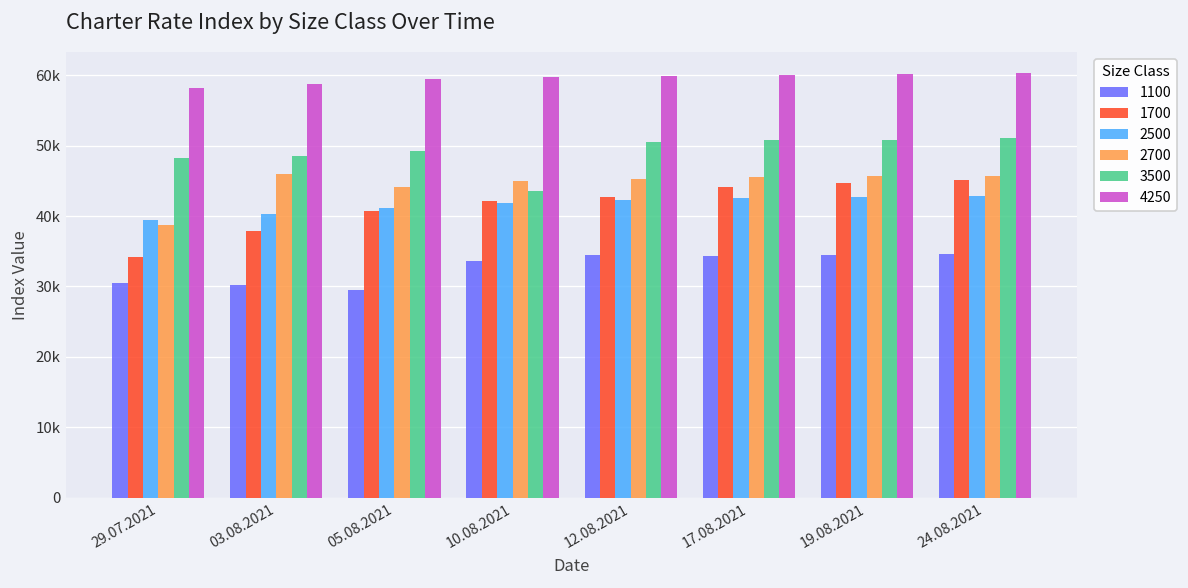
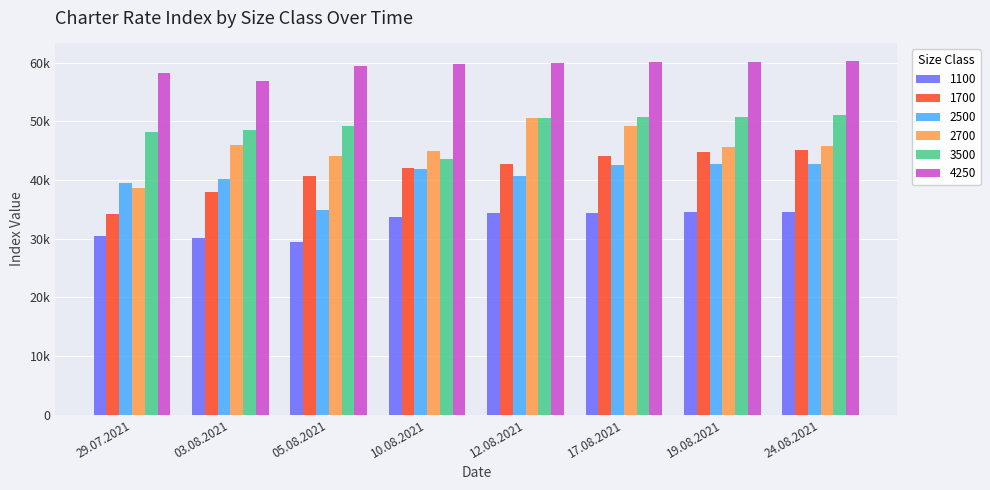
  {
    "1100": {
      "29.07.2021": 30000,
      "03.08.2021": 30000,
      "05.08.2021": 30000,
      "10.08.2021": 34000,
      "12.08.2021": 34000,
      "17.08.2021": 34000,
      "19.08.2021": 35000,
      "24.08.2021": 35000
    },
    "1700": {
      "29.07.2021": 34000,
      "03.08.2021": 38000,
      "05.08.2021": 41000,
      "10.08.2021": 42000,
      "12.08.2021": 43000,
      "17.08.2021": 44000,
      "19.08.2021": 45000,
      "24.08.2021": 45000
    },
    "2500": {
      "29.07.2021": 39000,
      "03.08.2021": 40000,
-     "05.08.2021": 41000,
+     "05.08.2021": 35000,
      "10.08.2021": 42000,
-     "12.08.2021": 42000,
+     "12.08.2021": 41000,
      "17.08.2021": 43000,
      "19.08.2021": 43000,
      "24.08.2021": 43000
    },
    "2700": {
      "29.07.2021": 39000,
      "03.08.2021": 46000,
      "05.08.2021": 44000,
      "10.08.2021": 45000,
-     "12.08.2021": 45000,
-     "17.08.2021": 46000,
+     "12.08.2021": 51000,
+     "17.08.2021": 49000,
      "19.08.2021": 46000,
      "24.08.2021": 46000
    },
    "3500": {
      "29.07.2021": 48000,
      "03.08.2021": 49000,
      "05.08.2021": 49000,
      "10.08.2021": 44000,
      "12.08.2021": 51000,
      "17.08.2021": 51000,
      "19.08.2021": 51000,
      "24.08.2021": 51000
    },
    "4250": {
      "29.07.2021": 58000,
-     "03.08.2021": 59000,
+     "03.08.2021": 57000,
      "05.08.2021": 59000,
      "10.08.2021": 60000,
      "12.08.2021": 60000,
      "17.08.2021": 60000,
      "19.08.2021": 60000,
      "24.08.2021": 60000
    }
  }
